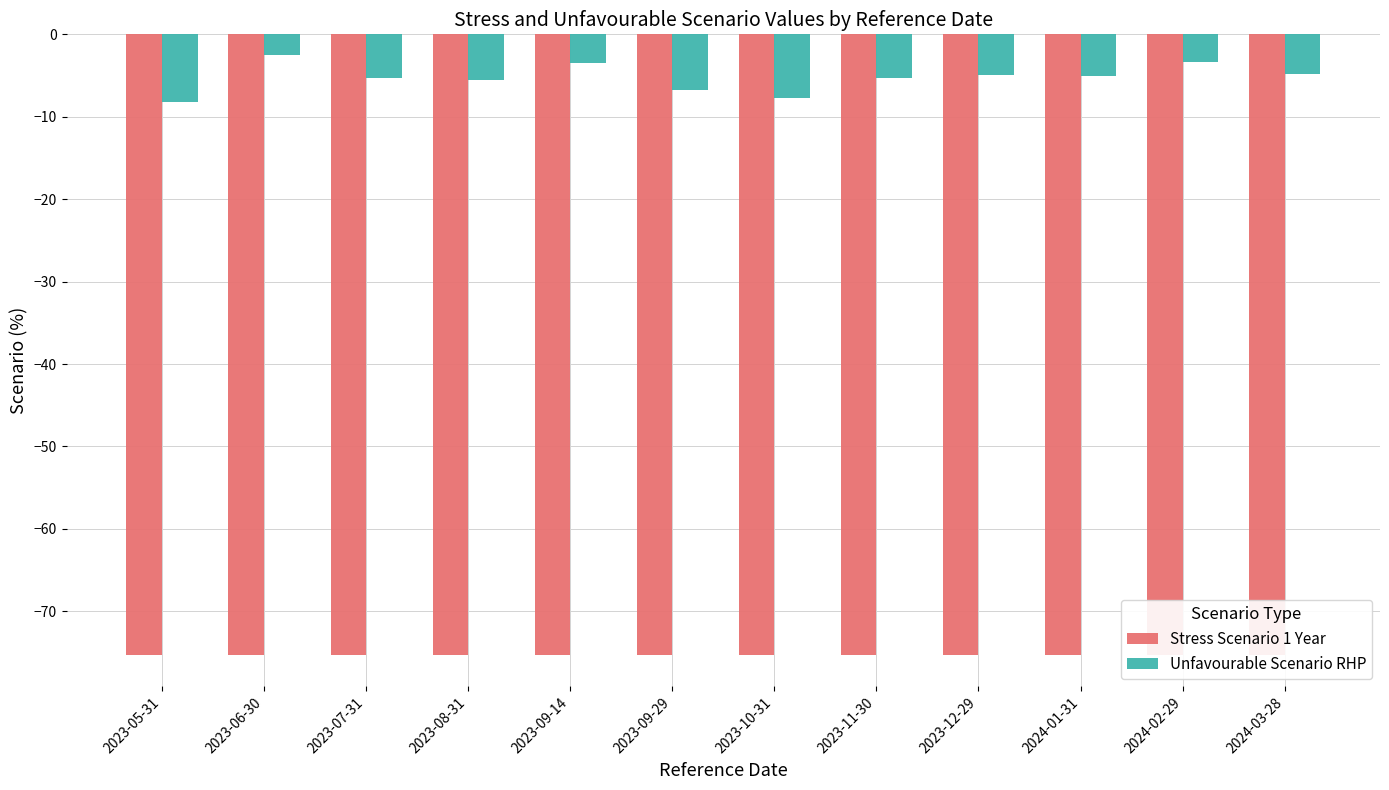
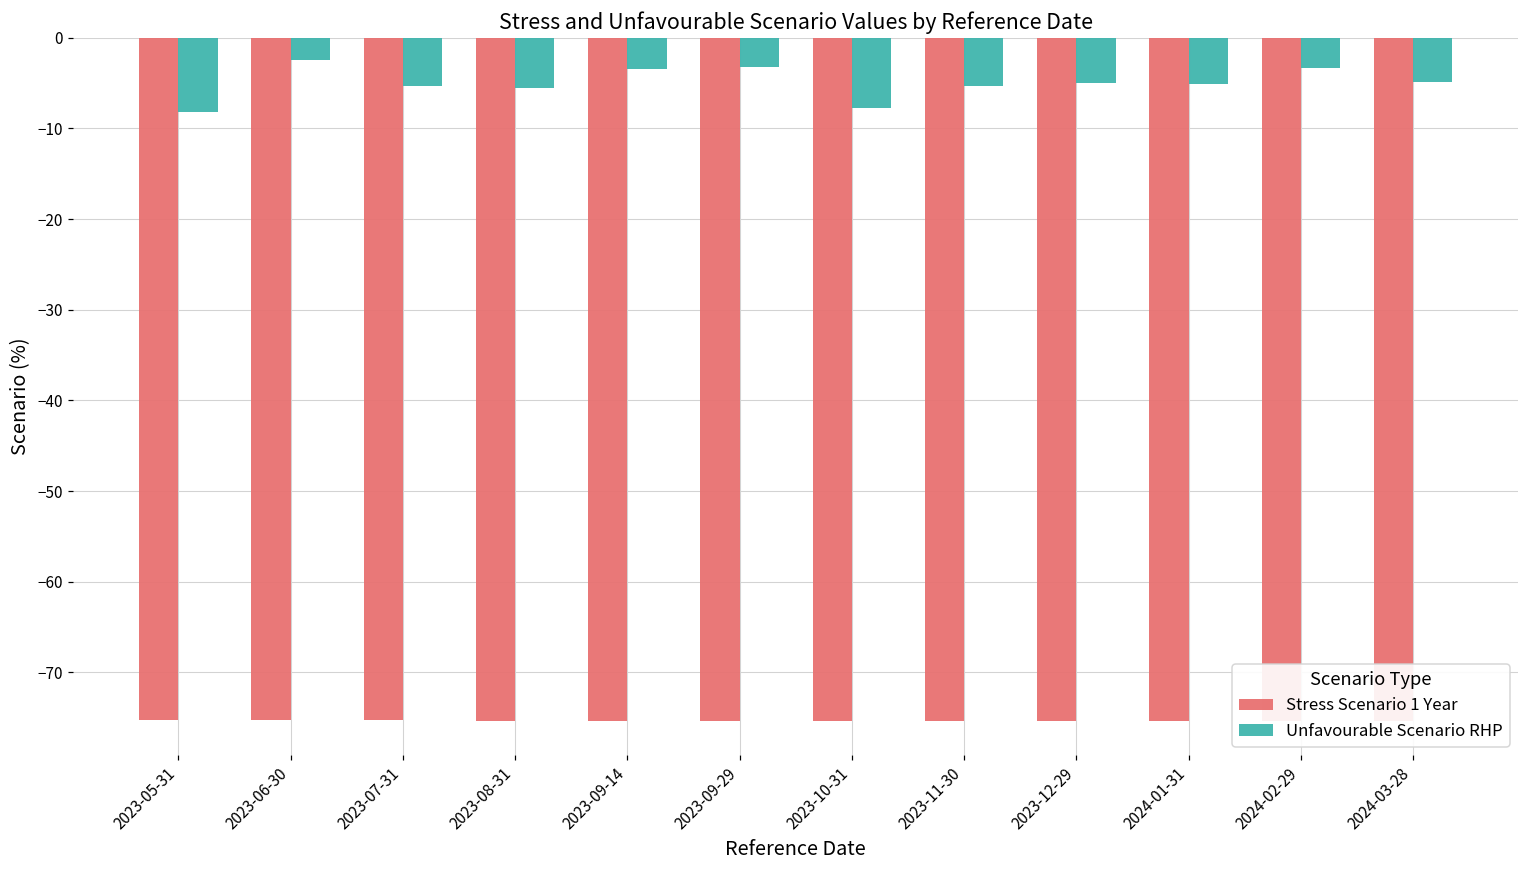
  {
    "Stress Scenario 1 Year": {
      "2023-05-31": -75,
      "2023-06-30": -75,
      "2023-07-31": -75,
      "2023-08-31": -75,
      "2023-09-14": -75,
      "2023-09-29": -75,
      "2023-10-31": -75,
      "2023-11-30": -75,
      "2023-12-29": -75,
      "2024-01-31": -75
    },
    "Unfavourable Scenario RHP": {
      "2023-05-31": -8,
      "2023-06-30": -2,
      "2023-07-31": -5,
      "2023-08-31": -6,
      "2023-09-14": -3,
-     "2023-09-29": -7,
+     "2023-09-29": -3,
      "2023-10-31": -8,
      "2023-11-30": -5,
      "2023-12-29": -5,
      "2024-01-31": -5,
      "2024-02-29": -3,
      "2024-03-28": -5
    }
  }
